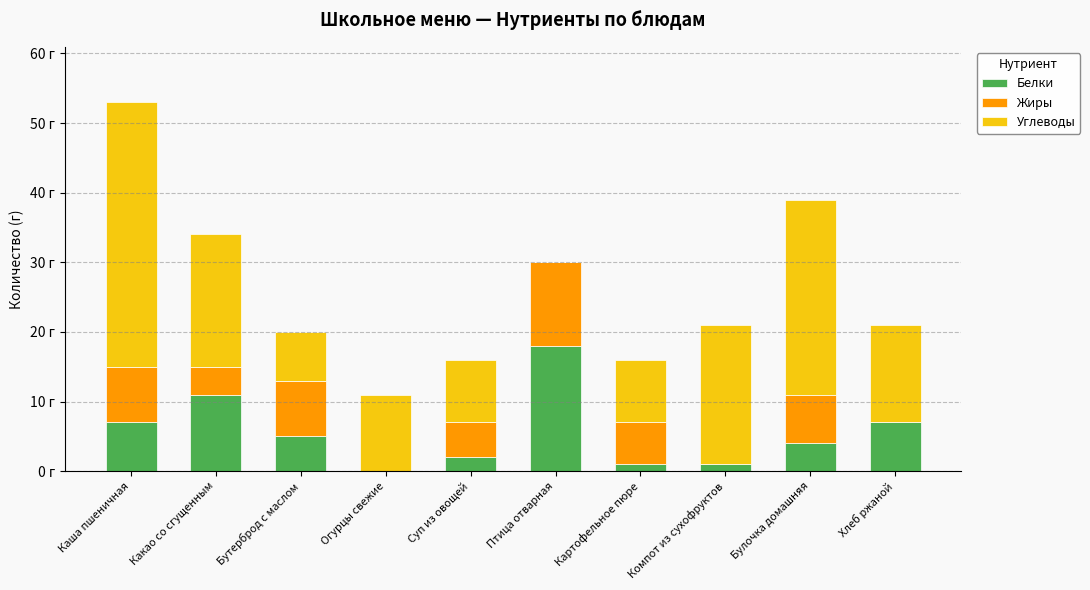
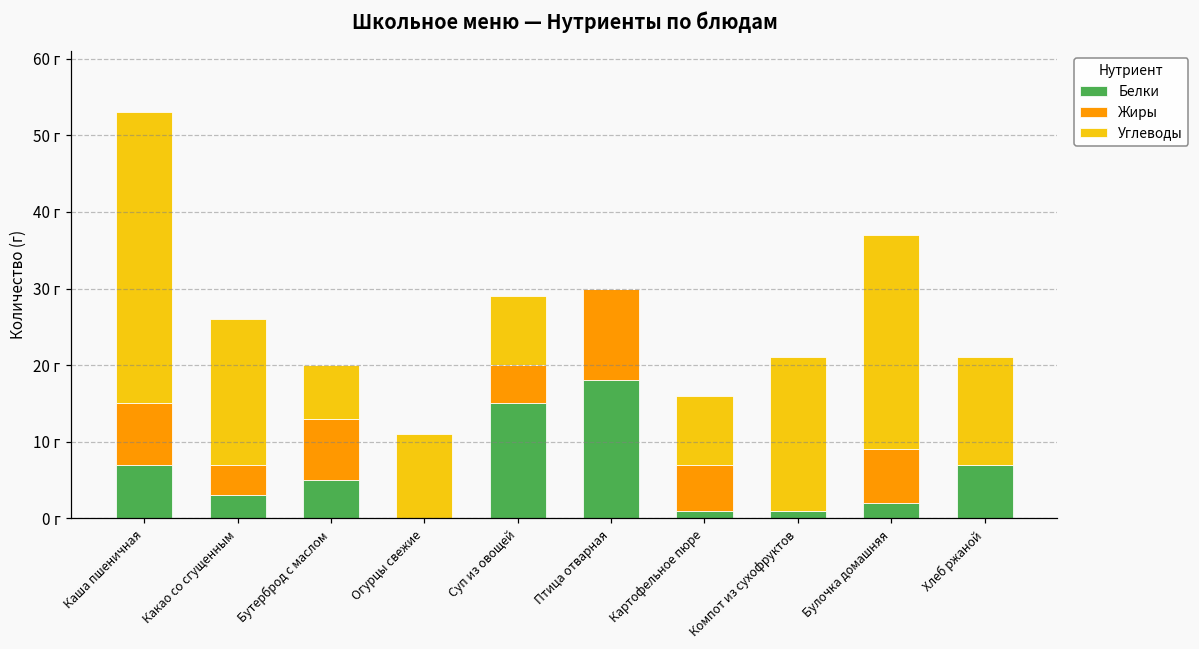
  {
    "Белки": {
      "Каша пшеничная": "7 г",
-     "Какао со сгущенным": "11 г",
+     "Какао со сгущенным": "3 г",
      "Бутерброд с маслом": "5 г",
      "Огурцы свежие": "0 г",
-     "Суп из овощей": "2 г",
+     "Суп из овощей": "15 г",
      "Птица отварная": "18 г",
      "Картофельное пюре": "1 г",
      "Компот из сухофруктов": "1 г",
-     "Булочка домашняя": "4 г",
+     "Булочка домашняя": "2 г",
      "Хлеб ржаной": "7 г"
    }
  }
